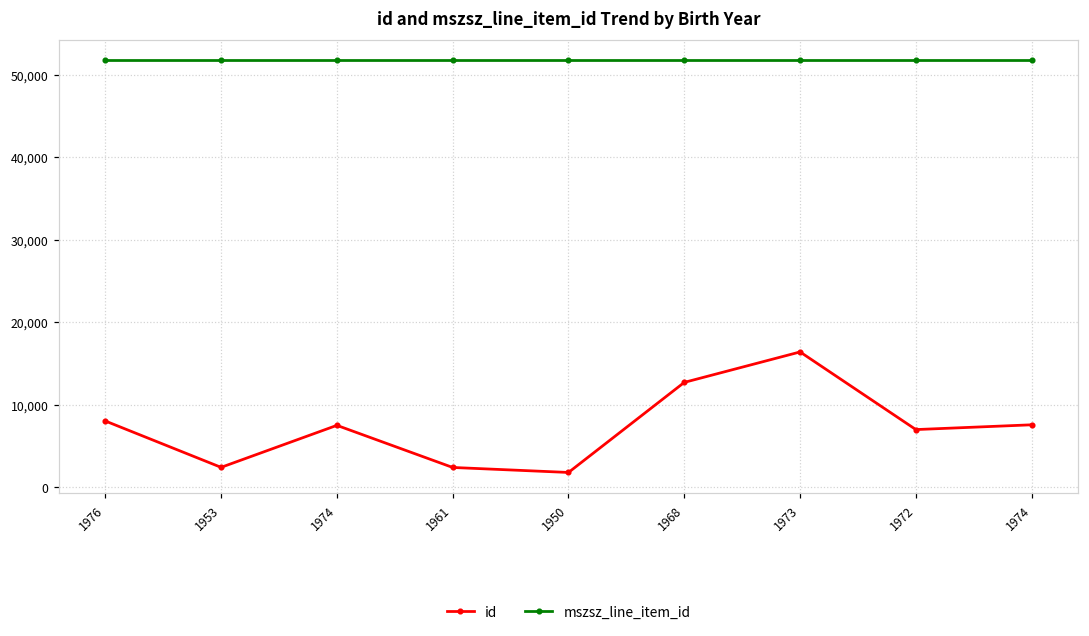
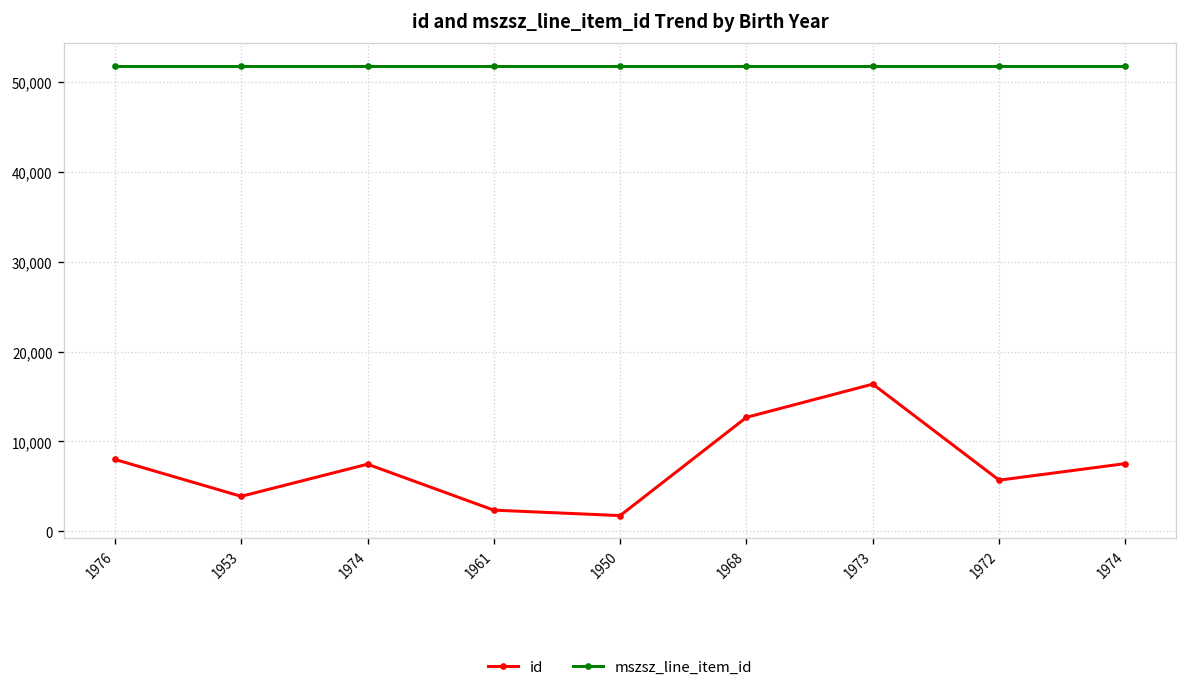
  {
    "id": {
      "1976": "8,000",
-     "1953": "2,000",
+     "1953": "4,000",
      "1961": "2,000",
      "1950": "2,000",
      "1968": "13,000",
      "1973": "16,000",
-     "1972": "7,000"
+     "1972": "6,000"
    },
    "mszsz_line_item_id": {
      "1976": "52,000",
      "1953": "52,000",
      "1961": "52,000",
      "1950": "52,000",
      "1968": "52,000",
      "1973": "52,000",
      "1972": "52,000"
    }
  }
